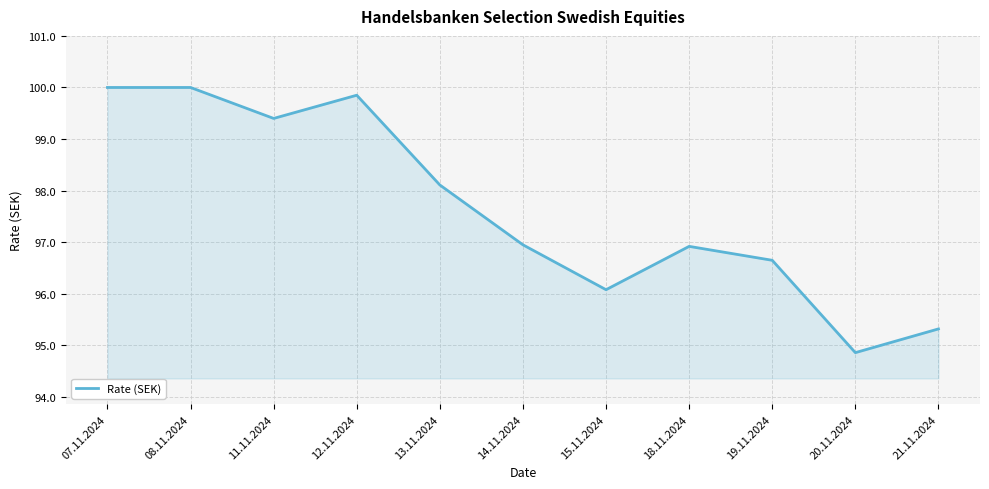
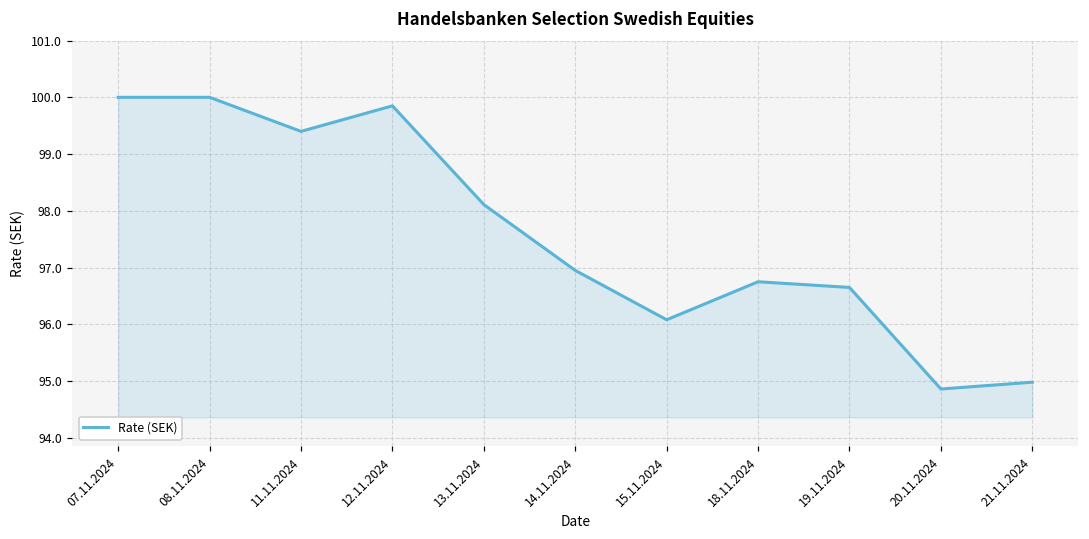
  {
    "07.11.2024": 100.0,
    "08.11.2024": 100.0,
    "11.11.2024": 99.4,
    "12.11.2024": 99.9,
    "13.11.2024": 98.1,
    "14.11.2024": 97.0,
    "15.11.2024": 96.1,
-   "18.11.2024": 96.9,
+   "18.11.2024": 96.8,
    "19.11.2024": 96.7,
    "20.11.2024": 94.9,
-   "21.11.2024": 95.3
+   "21.11.2024": 95.0
  }
